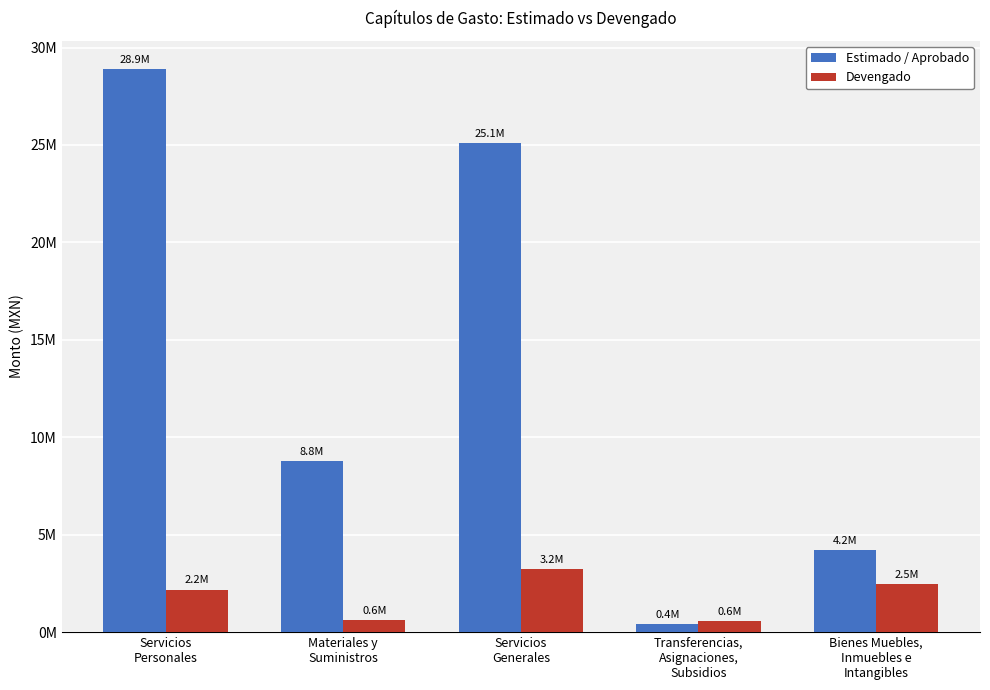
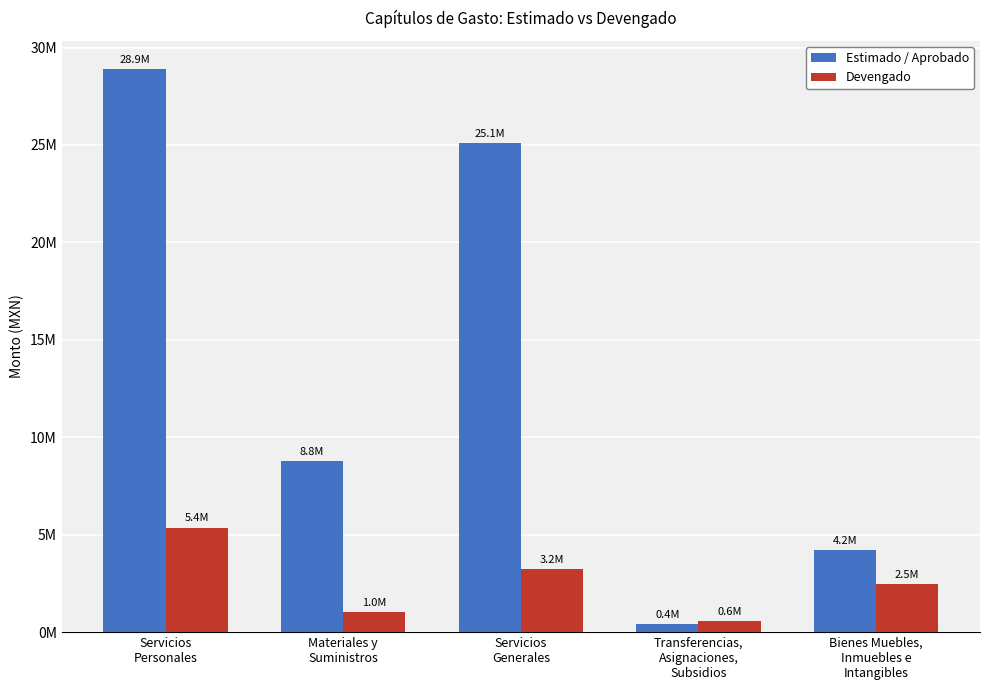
  {
    "Estimado / Aprobado": {
      "Servicios Personales": "28.9M",
      "Materiales y Suministros": "8.8M",
      "Servicios Generales": "25.1M",
      "Transferencias, Asignaciones, Subsidios": "0.4M",
      "Bienes Muebles, Inmuebles e Intangibles": "4.2M"
    },
    "Devengado": {
-     "Servicios Personales": "2.2M",
-     "Materiales y Suministros": "0.6M",
+     "Servicios Personales": "5.4M",
+     "Materiales y Suministros": "1.0M",
      "Servicios Generales": "3.2M",
      "Transferencias, Asignaciones, Subsidios": "0.6M",
      "Bienes Muebles, Inmuebles e Intangibles": "2.5M"
    }
  }
